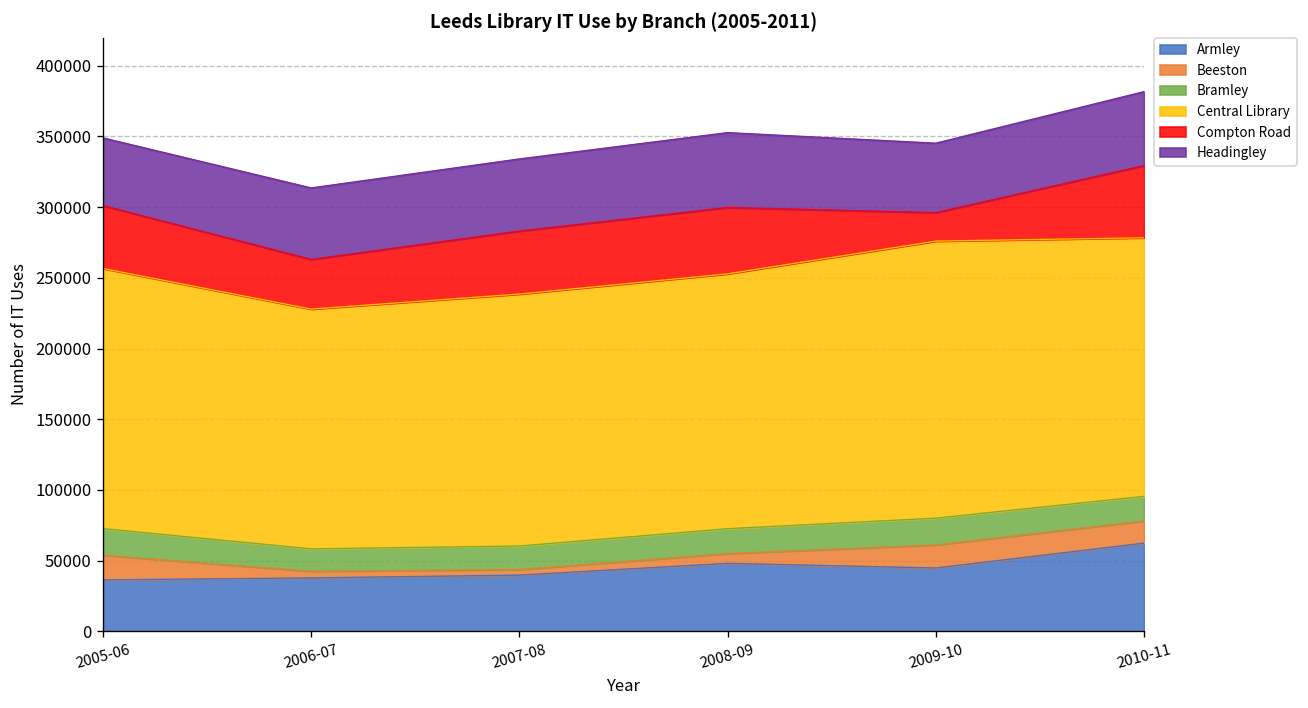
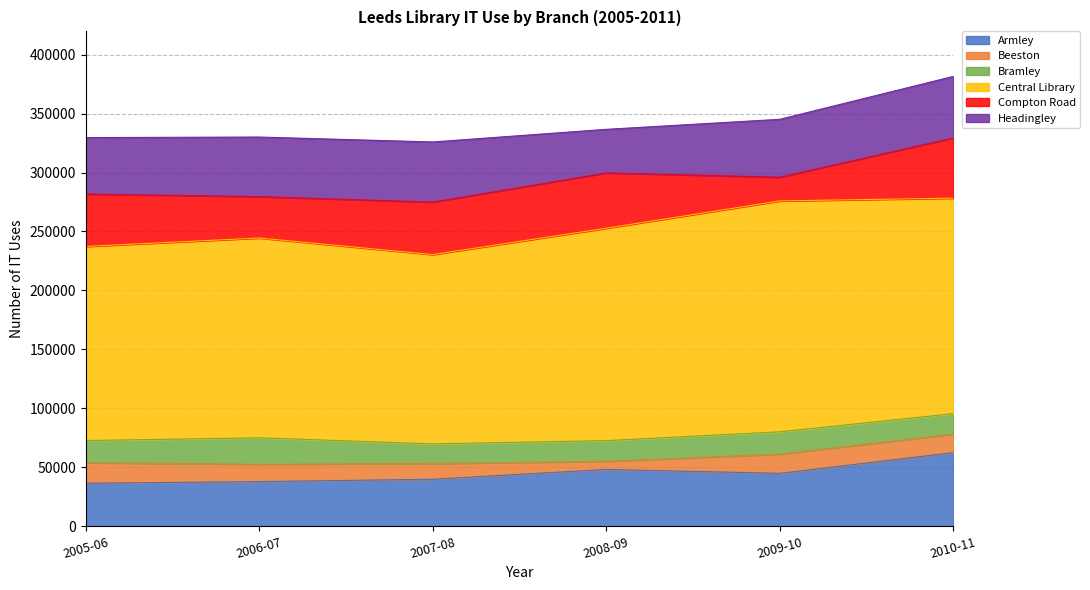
  {
    "Armley": {
      "2005-06": 36000,
      "2006-07": 38000,
      "2007-08": 40000,
      "2008-09": 48000,
      "2009-10": 45000,
      "2010-11": 62000
    },
    "Beeston": {
      "2005-06": 17000,
-     "2006-07": 5000,
-     "2007-08": 4000,
+     "2006-07": 15000,
+     "2007-08": 13000,
      "2008-09": 7000,
      "2009-10": 16000,
      "2010-11": 16000
    },
    "Bramley": {
      "2005-06": 19000,
-     "2006-07": 16000,
+     "2006-07": 22000,
      "2007-08": 17000,
      "2008-09": 18000,
      "2009-10": 19000,
      "2010-11": 17000
    },
    "Central Library": {
-     "2005-06": 184000,
+     "2005-06": 165000,
      "2006-07": 170000,
-     "2007-08": 178000,
+     "2007-08": 161000,
      "2008-09": 180000,
      "2009-10": 196000,
      "2010-11": 183000
    },
    "Compton Road": {
      "2005-06": 44000,
      "2006-07": 35000,
      "2007-08": 45000,
      "2008-09": 47000,
      "2009-10": 20000,
      "2010-11": 51000
    },
    "Headingley": {
      "2005-06": 48000,
      "2006-07": 51000,
      "2007-08": 51000,
-     "2008-09": 53000,
+     "2008-09": 37000,
      "2009-10": 49000,
      "2010-11": 52000
    }
  }
